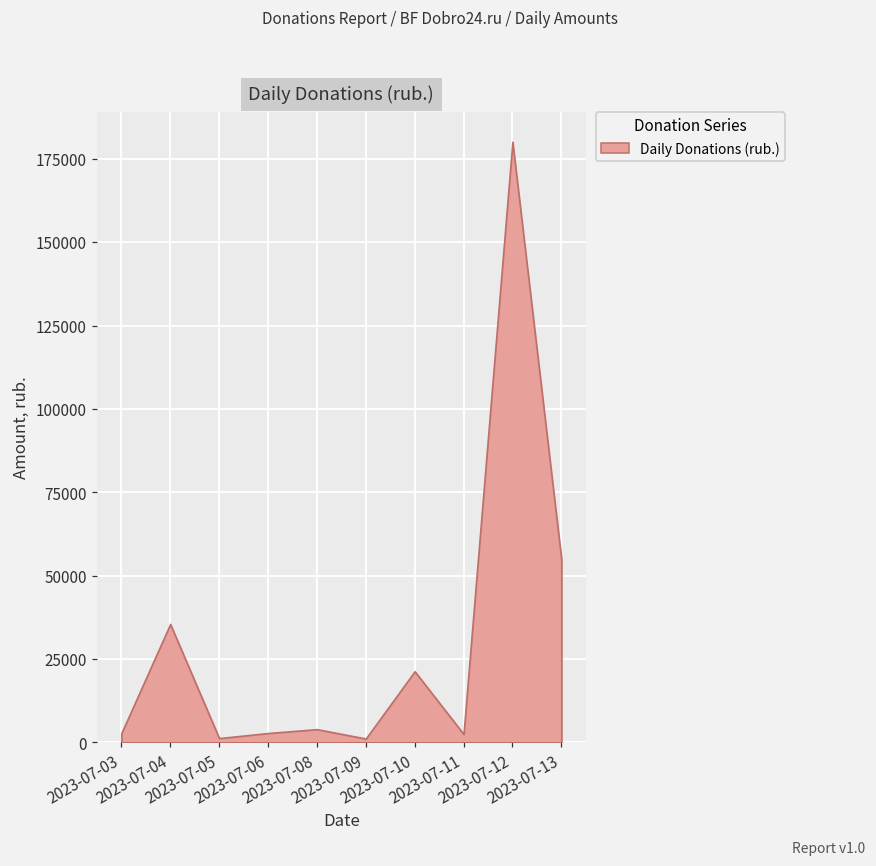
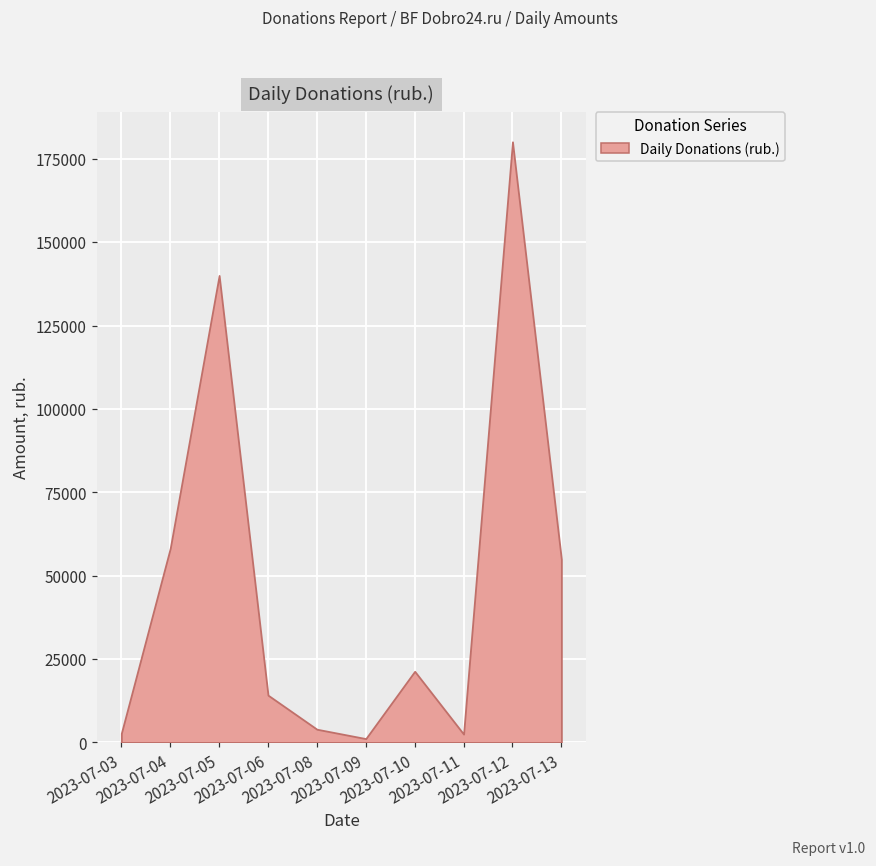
  {
    "2023-07-03": 3000,
-   "2023-07-04": 35000,
-   "2023-07-05": 1000,
-   "2023-07-06": 3000,
+   "2023-07-04": 58000,
+   "2023-07-05": 140000,
+   "2023-07-06": 14000,
    "2023-07-08": 4000,
    "2023-07-09": 1000,
    "2023-07-10": 21000,
    "2023-07-11": 3000,
    "2023-07-12": 180000,
    "2023-07-13": 55000
  }
